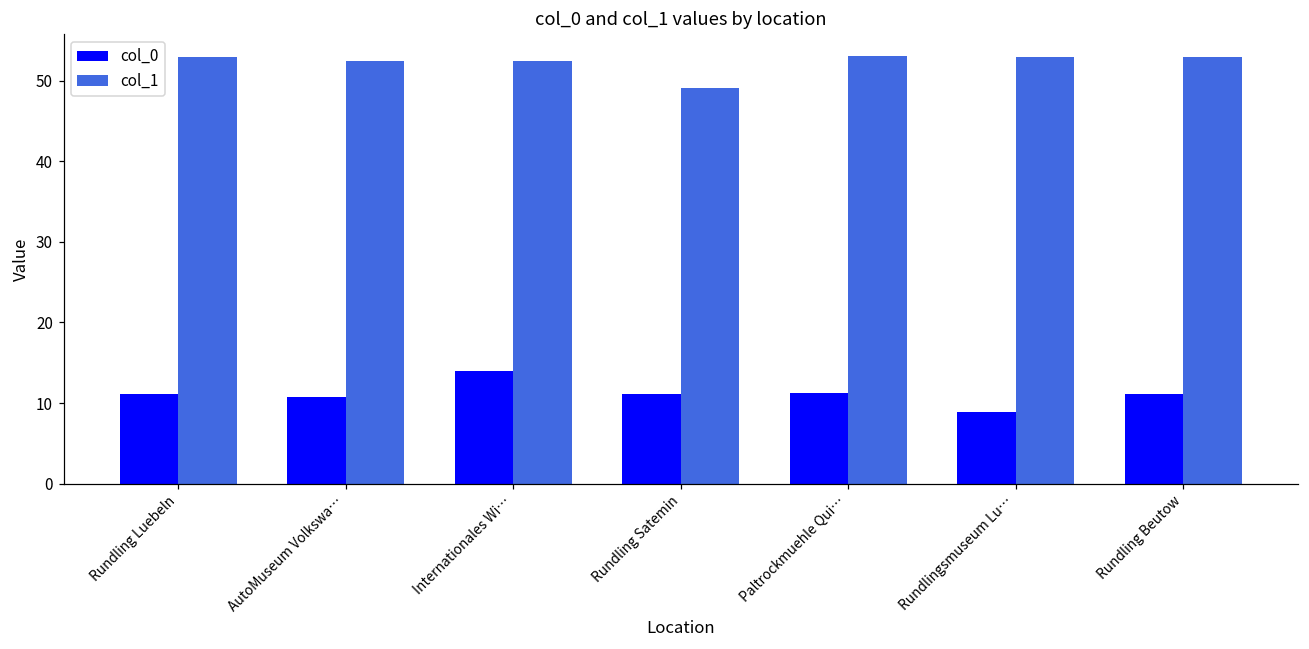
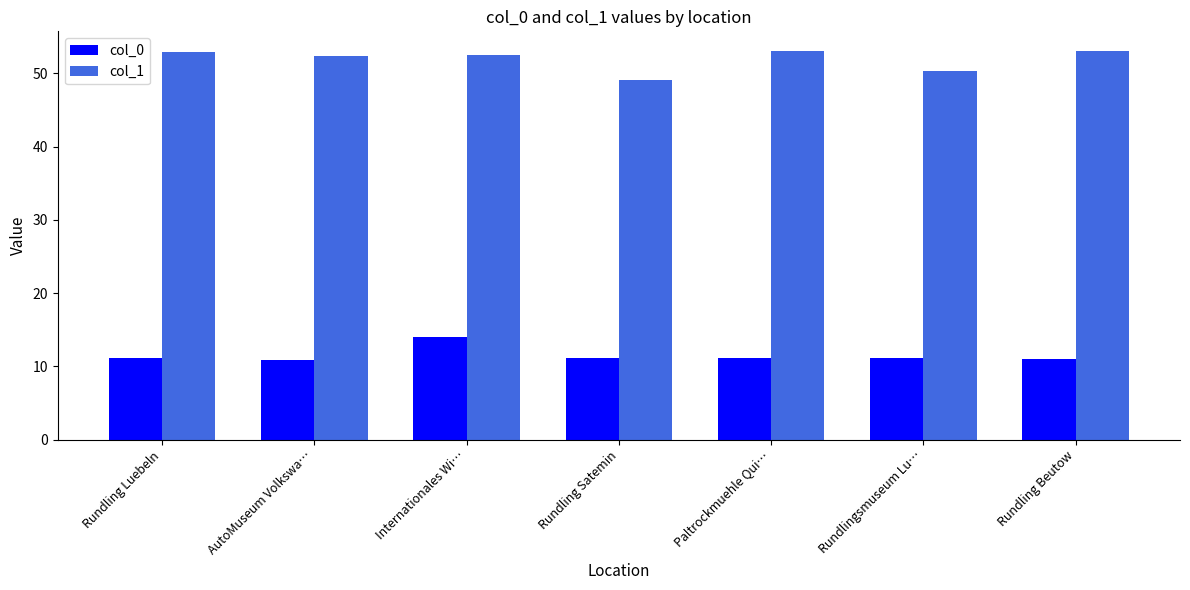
  {
    "col_0": {
      "Rundling Luebeln": 11,
      "AutoMuseum Volkswa…": 11,
      "Internationales Wi…": 14,
      "Rundling Satemin": 11,
      "Paltrockmuehle Qui…": 11,
-     "Rundlingsmuseum Lu…": 9,
+     "Rundlingsmuseum Lu…": 11,
      "Rundling Beutow": 11
    },
    "col_1": {
      "Rundling Luebeln": 53,
      "AutoMuseum Volkswa…": 52,
      "Internationales Wi…": 52,
      "Rundling Satemin": 49,
      "Paltrockmuehle Qui…": 53,
-     "Rundlingsmuseum Lu…": 53,
+     "Rundlingsmuseum Lu…": 50,
      "Rundling Beutow": 53
    }
  }
